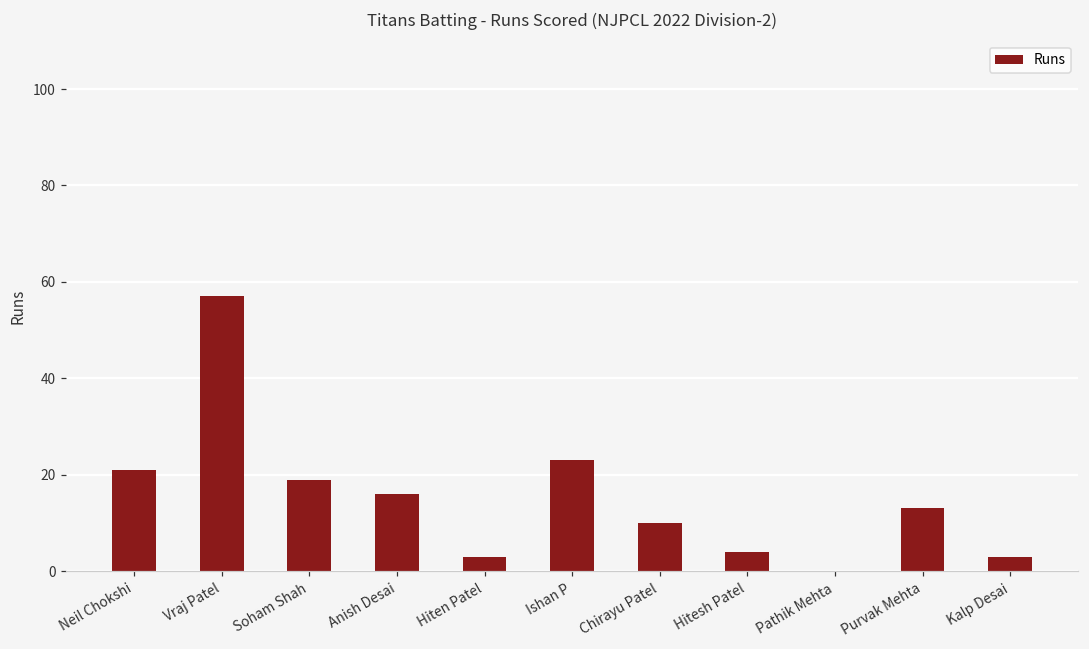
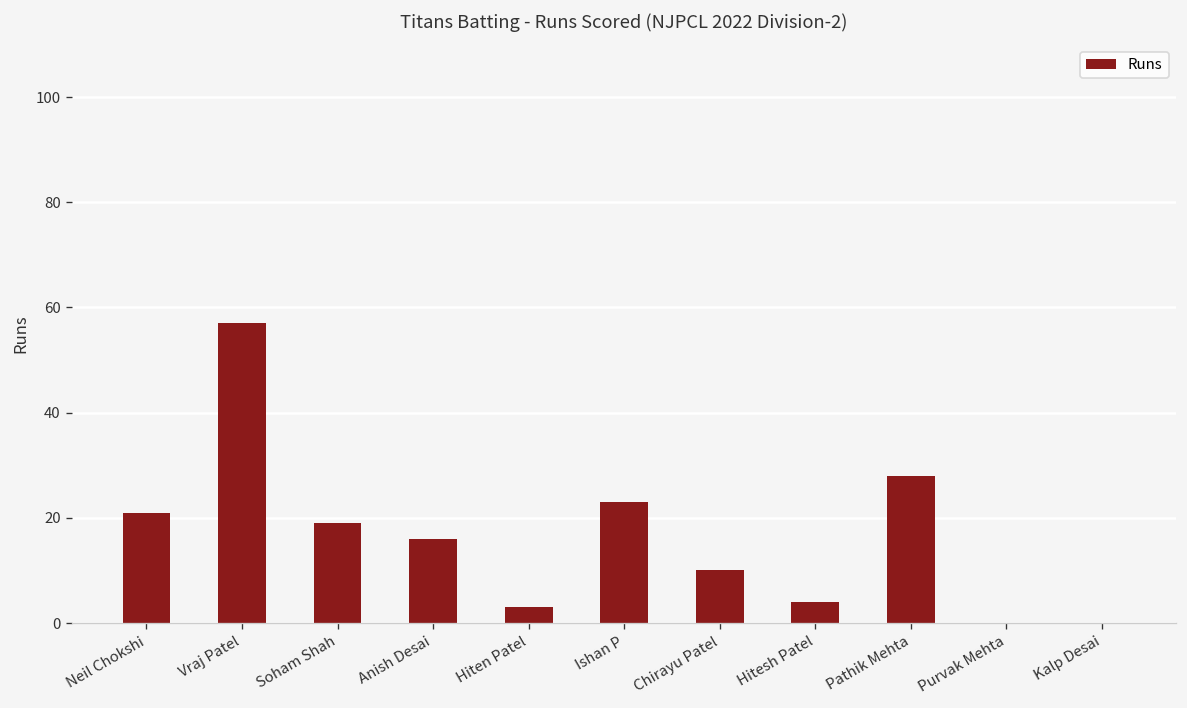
  {
    "Neil Chokshi": 21,
    "Vraj Patel": 57,
    "Soham Shah": 19,
    "Anish Desai": 16,
    "Hiten Patel": 3,
    "Ishan P": 23,
    "Chirayu Patel": 10,
    "Hitesh Patel": 4,
-   "Pathik Mehta": 0,
-   "Purvak Mehta": 13,
-   "Kalp Desai": 3
+   "Pathik Mehta": 28,
+   "Purvak Mehta": 0,
+   "Kalp Desai": 0
  }
